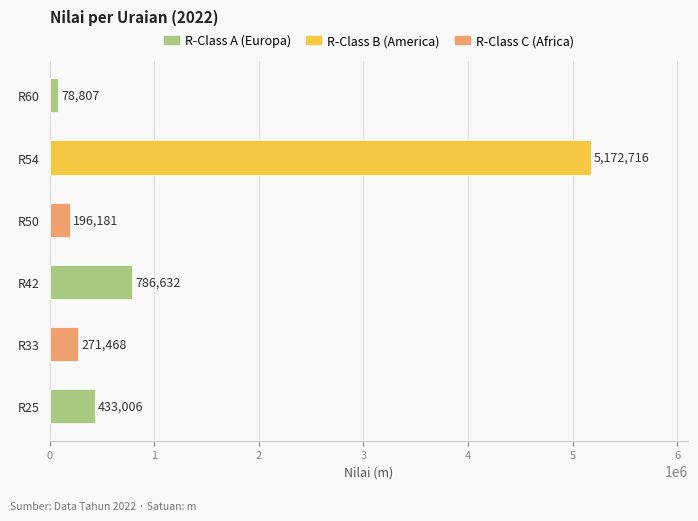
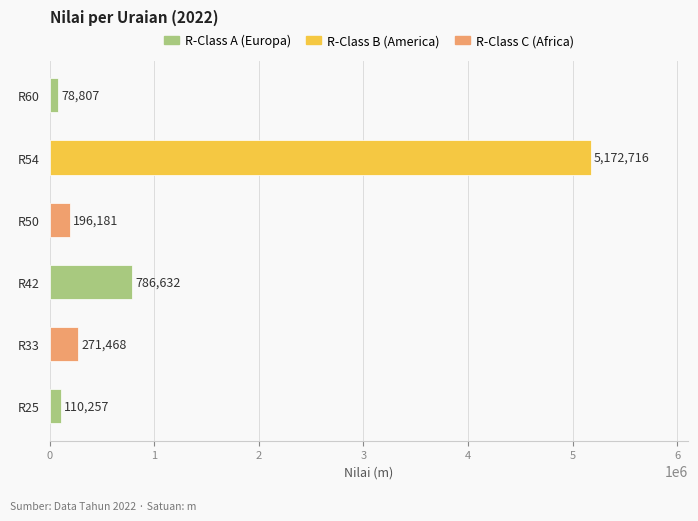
  {
    "R60": "78,807",
    "R54": "5,172,716",
    "R50": "196,181",
    "R42": "786,632",
    "R33": "271,468",
-   "R25": "433,006"
+   "R25": "110,257"
  }
